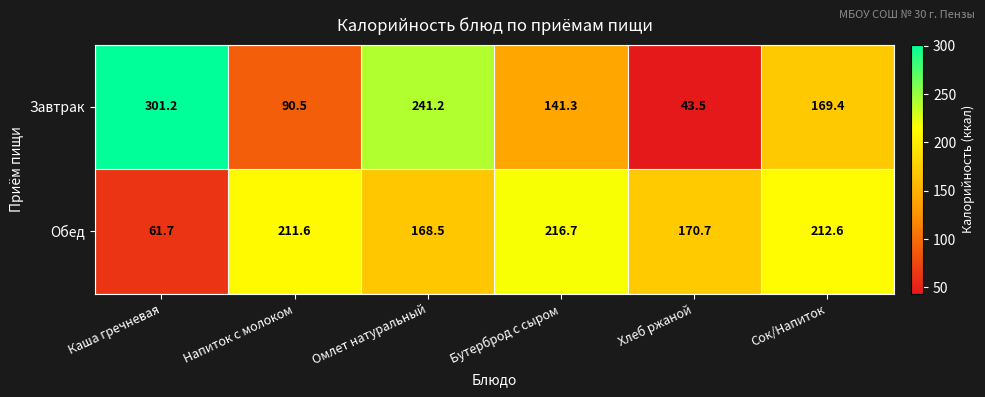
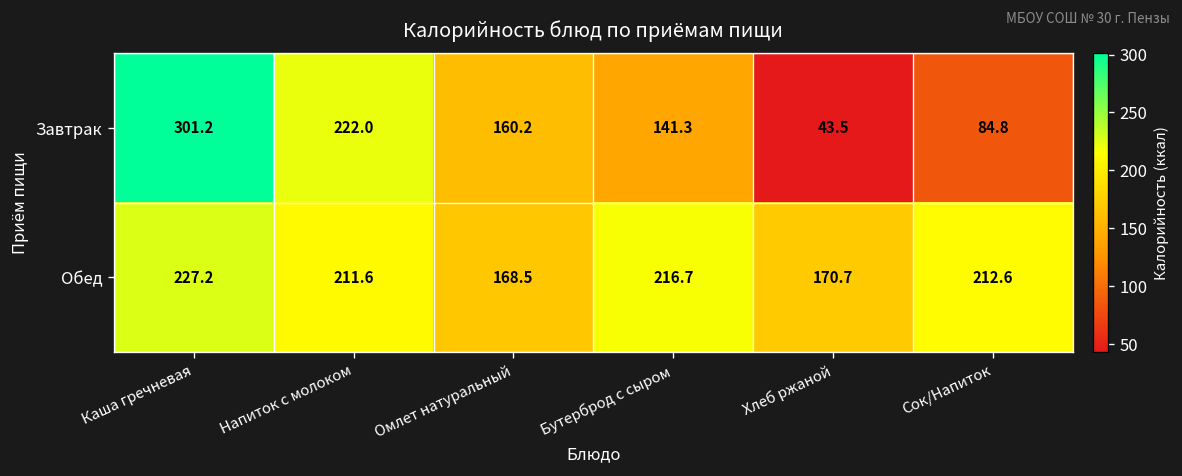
  {
    "Завтрак": {
      "Каша гречневая": 301.2,
-     "Напиток с молоком": 90.5,
-     "Омлет натуральный": 241.2,
+     "Напиток с молоком": 222.0,
+     "Омлет натуральный": 160.2,
      "Бутерброд с сыром": 141.3,
      "Хлеб ржаной": 43.5,
-     "Сок/Напиток": 169.4
+     "Сок/Напиток": 84.8
    },
    "Обед": {
-     "Каша гречневая": 61.7,
+     "Каша гречневая": 227.2,
      "Напиток с молоком": 211.6,
      "Омлет натуральный": 168.5,
      "Бутерброд с сыром": 216.7,
      "Хлеб ржаной": 170.7,
      "Сок/Напиток": 212.6
    }
  }
